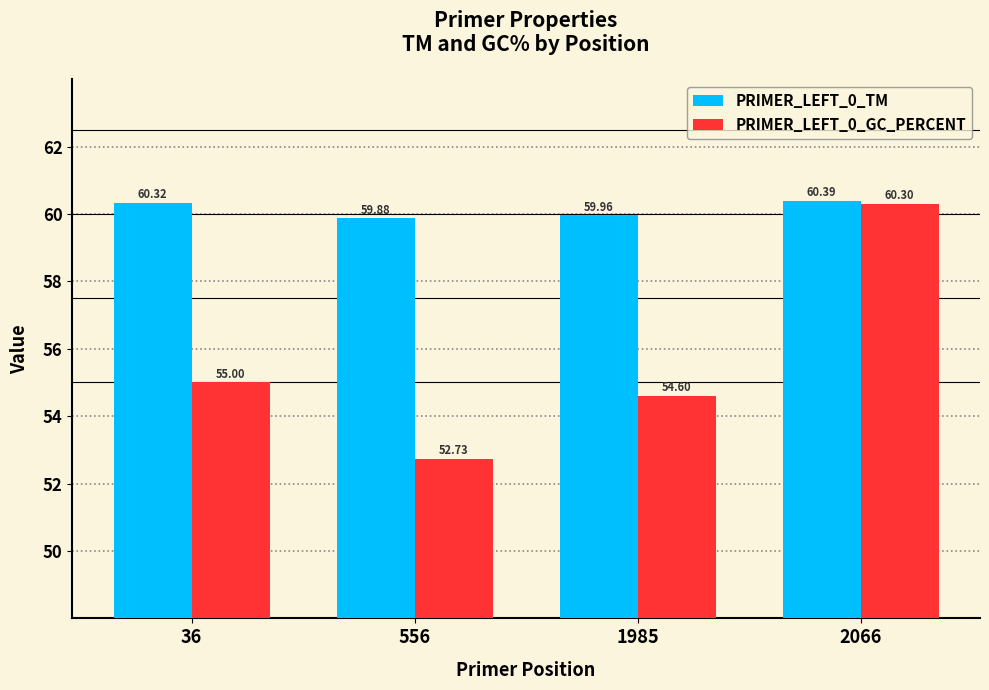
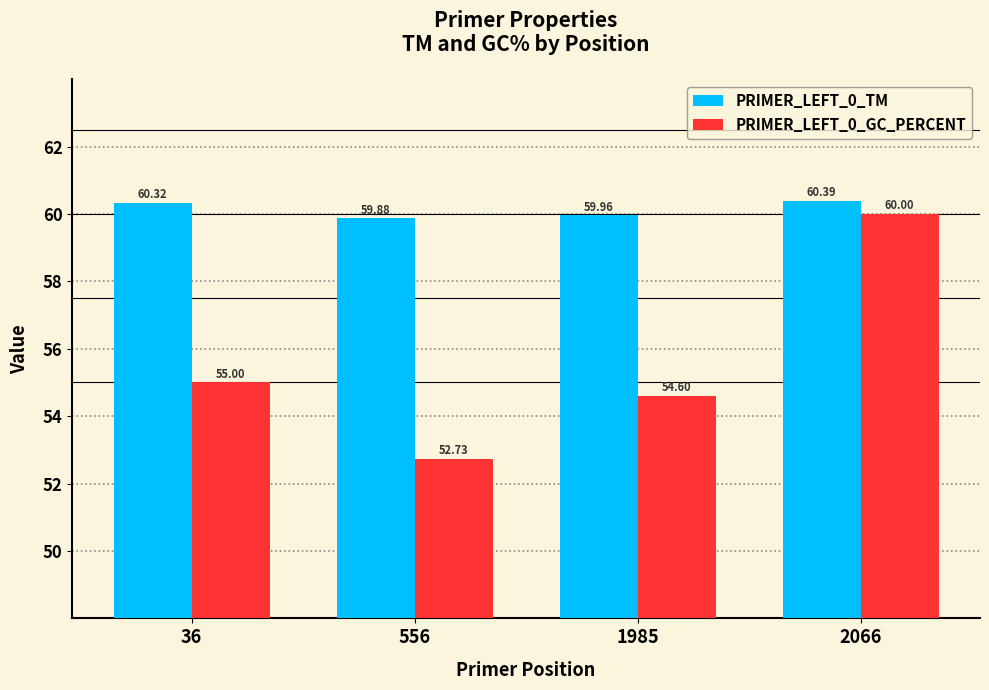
  {
    "PRIMER_LEFT_0_TM": {
      "36": 60.32,
      "556": 59.88,
      "1985": 59.96,
      "2066": 60.39
    },
    "PRIMER_LEFT_0_GC_PERCENT": {
      "36": 55.00,
      "556": 52.73,
      "1985": 54.60,
-     "2066": 60.30
+     "2066": 60.00
    }
  }
